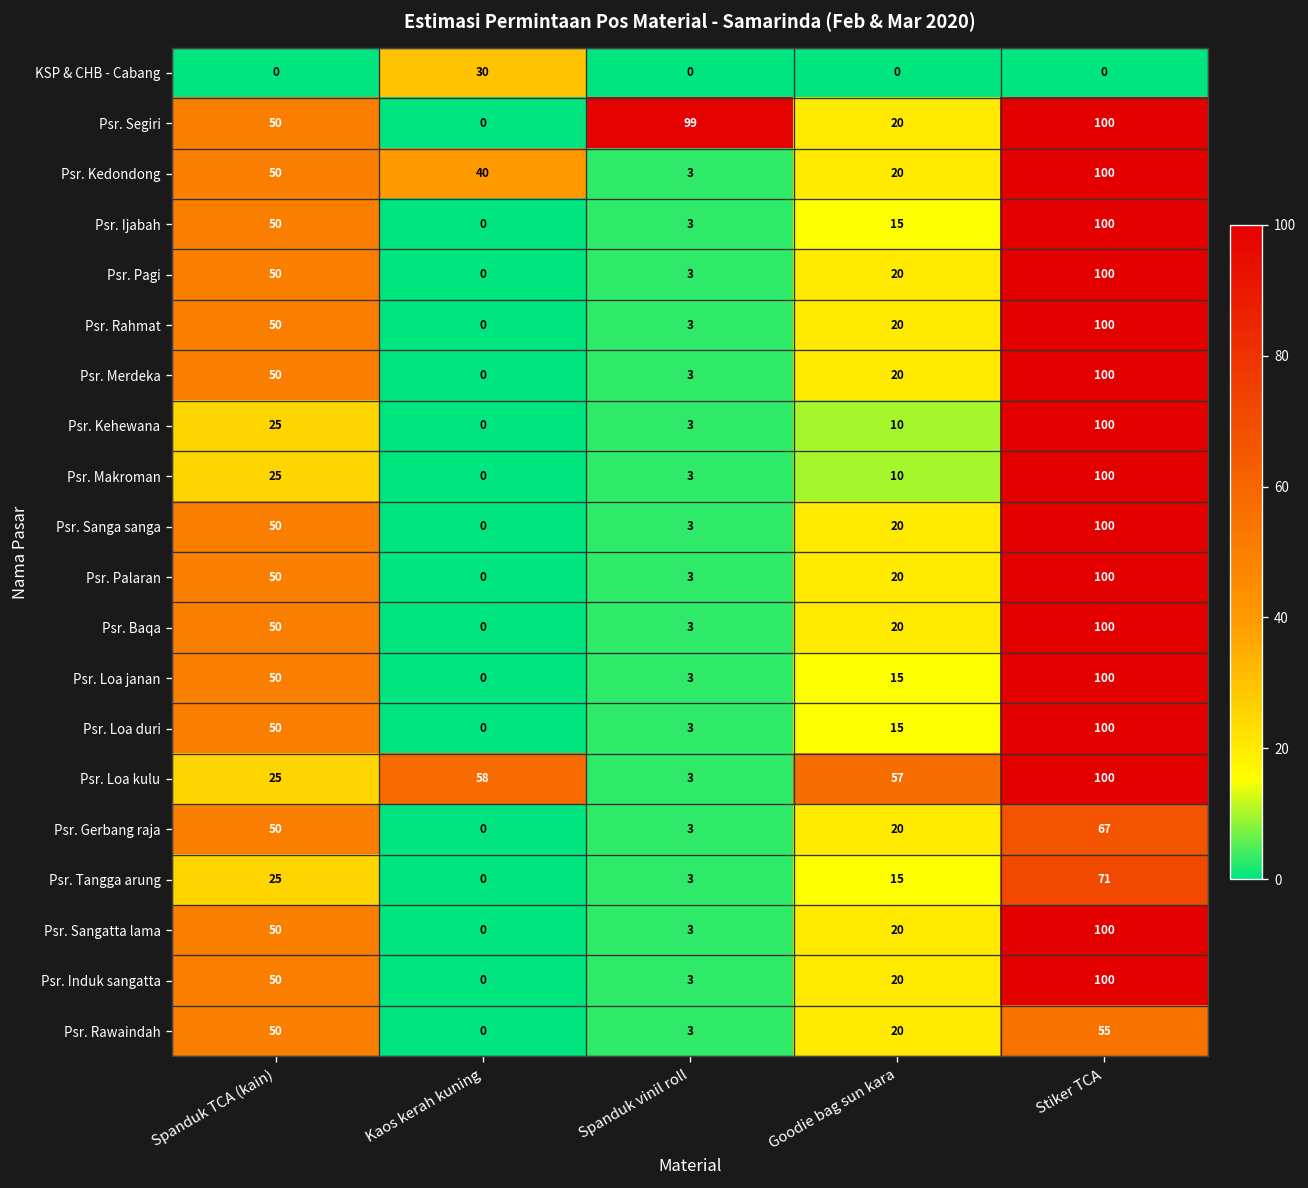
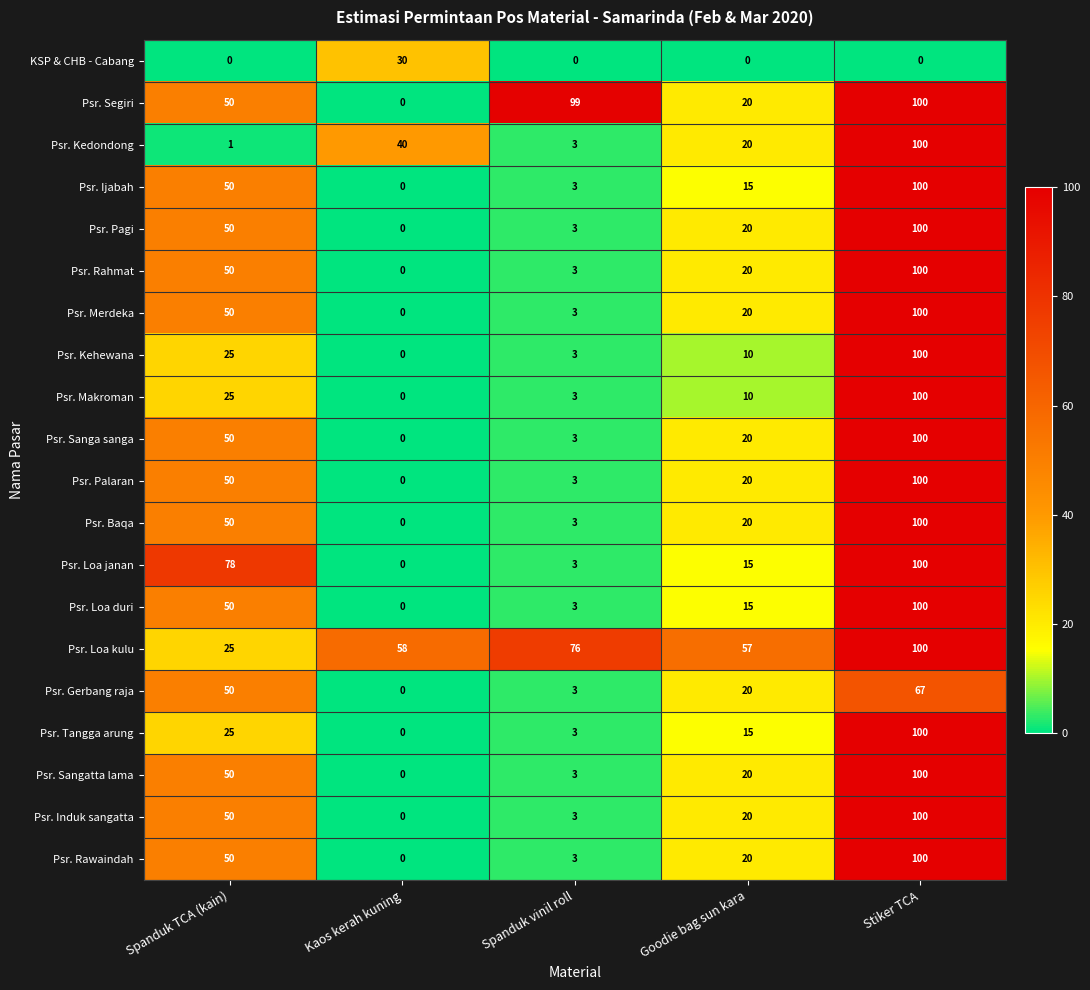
  {
    "KSP & CHB - Cabang": {
      "Spanduk TCA (kain)": 0,
      "Kaos kerah kuning": 30,
      "Spanduk vinil roll": 0,
      "Goodie bag sun kara": 0,
      "Stiker TCA": 0
    },
    "Psr. Segiri": {
      "Spanduk TCA (kain)": 50,
      "Kaos kerah kuning": 0,
      "Spanduk vinil roll": 99,
      "Goodie bag sun kara": 20,
      "Stiker TCA": 100
    },
    "Psr. Kedondong": {
-     "Spanduk TCA (kain)": 50,
+     "Spanduk TCA (kain)": 1,
      "Kaos kerah kuning": 40,
      "Spanduk vinil roll": 3,
      "Goodie bag sun kara": 20,
      "Stiker TCA": 100
    },
    "Psr. Ijabah": {
      "Spanduk TCA (kain)": 50,
      "Kaos kerah kuning": 0,
      "Spanduk vinil roll": 3,
      "Goodie bag sun kara": 15,
      "Stiker TCA": 100
    },
    "Psr. Pagi": {
      "Spanduk TCA (kain)": 50,
      "Kaos kerah kuning": 0,
      "Spanduk vinil roll": 3,
      "Goodie bag sun kara": 20,
      "Stiker TCA": 100
    },
    "Psr. Rahmat": {
      "Spanduk TCA (kain)": 50,
      "Kaos kerah kuning": 0,
      "Spanduk vinil roll": 3,
      "Goodie bag sun kara": 20,
      "Stiker TCA": 100
    },
    "Psr. Merdeka": {
      "Spanduk TCA (kain)": 50,
      "Kaos kerah kuning": 0,
      "Spanduk vinil roll": 3,
      "Goodie bag sun kara": 20,
      "Stiker TCA": 100
    },
    "Psr. Kehewana": {
      "Spanduk TCA (kain)": 25,
      "Kaos kerah kuning": 0,
      "Spanduk vinil roll": 3,
      "Goodie bag sun kara": 10,
      "Stiker TCA": 100
    },
    "Psr. Makroman": {
      "Spanduk TCA (kain)": 25,
      "Kaos kerah kuning": 0,
      "Spanduk vinil roll": 3,
      "Goodie bag sun kara": 10,
      "Stiker TCA": 100
    },
    "Psr. Sanga sanga": {
      "Spanduk TCA (kain)": 50,
      "Kaos kerah kuning": 0,
      "Spanduk vinil roll": 3,
      "Goodie bag sun kara": 20,
      "Stiker TCA": 100
    },
    "Psr. Palaran": {
      "Spanduk TCA (kain)": 50,
      "Kaos kerah kuning": 0,
      "Spanduk vinil roll": 3,
      "Goodie bag sun kara": 20,
      "Stiker TCA": 100
    },
    "Psr. Baqa": {
      "Spanduk TCA (kain)": 50,
      "Kaos kerah kuning": 0,
      "Spanduk vinil roll": 3,
      "Goodie bag sun kara": 20,
      "Stiker TCA": 100
    },
    "Psr. Loa janan": {
-     "Spanduk TCA (kain)": 50,
+     "Spanduk TCA (kain)": 78,
      "Kaos kerah kuning": 0,
      "Spanduk vinil roll": 3,
      "Goodie bag sun kara": 15,
      "Stiker TCA": 100
    },
    "Psr. Loa duri": {
      "Spanduk TCA (kain)": 50,
      "Kaos kerah kuning": 0,
      "Spanduk vinil roll": 3,
      "Goodie bag sun kara": 15,
      "Stiker TCA": 100
    },
    "Psr. Loa kulu": {
      "Spanduk TCA (kain)": 25,
      "Kaos kerah kuning": 58,
-     "Spanduk vinil roll": 3,
+     "Spanduk vinil roll": 76,
      "Goodie bag sun kara": 57,
      "Stiker TCA": 100
    },
    "Psr. Gerbang raja": {
      "Spanduk TCA (kain)": 50,
      "Kaos kerah kuning": 0,
      "Spanduk vinil roll": 3,
      "Goodie bag sun kara": 20,
      "Stiker TCA": 67
    },
    "Psr. Tangga arung": {
      "Spanduk TCA (kain)": 25,
      "Kaos kerah kuning": 0,
      "Spanduk vinil roll": 3,
      "Goodie bag sun kara": 15,
-     "Stiker TCA": 71
+     "Stiker TCA": 100
    },
    "Psr. Sangatta lama": {
      "Spanduk TCA (kain)": 50,
      "Kaos kerah kuning": 0,
      "Spanduk vinil roll": 3,
      "Goodie bag sun kara": 20,
      "Stiker TCA": 100
    },
    "Psr. Induk sangatta": {
      "Spanduk TCA (kain)": 50,
      "Kaos kerah kuning": 0,
      "Spanduk vinil roll": 3,
      "Goodie bag sun kara": 20,
      "Stiker TCA": 100
    },
    "Psr. Rawaindah": {
      "Spanduk TCA (kain)": 50,
      "Kaos kerah kuning": 0,
      "Spanduk vinil roll": 3,
      "Goodie bag sun kara": 20,
-     "Stiker TCA": 55
+     "Stiker TCA": 100
    }
  }
